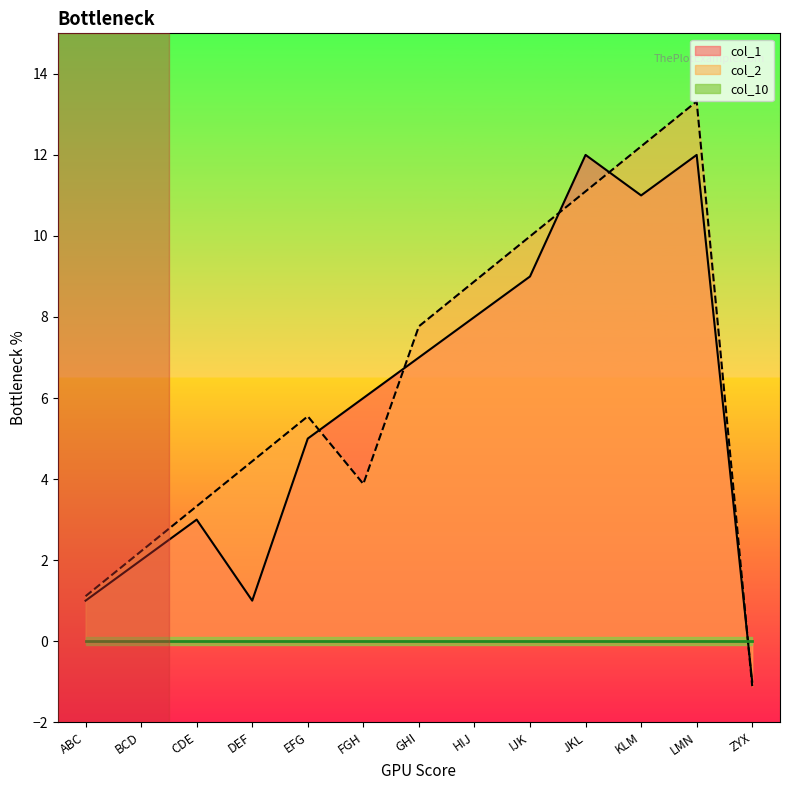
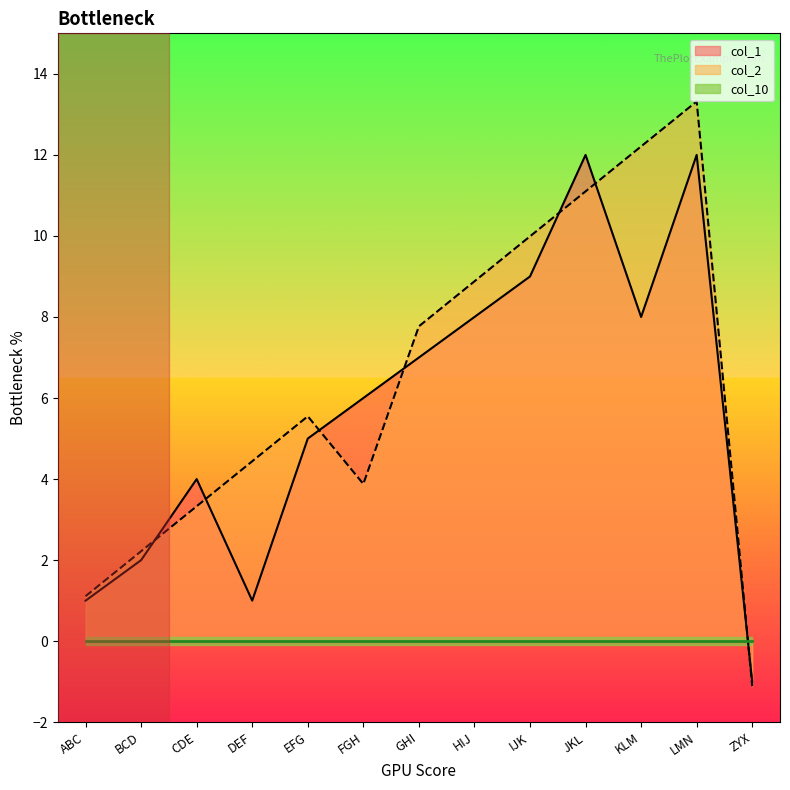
  {
    "col_1": {
-     "CDE": 3,
-     "KLM": 11
+     "CDE": 4,
+     "KLM": 8
    },
    "col_10": {
      "ABC": 0.1,
      "BCD": 0.1,
      "CDE": 0.1,
      "DEF": 0.1,
      "EFG": 0.1,
      "FGH": 0.1,
      "GHI": 0.1,
      "HIJ": 0.1,
      "IJK": 0.1,
      "JKL": 0.1,
      "KLM": 0.1,
      "LMN": 0.1,
      "ZYX": 0.1
    }
  }
